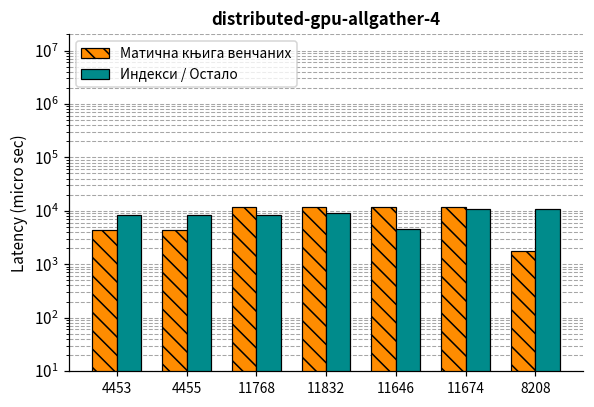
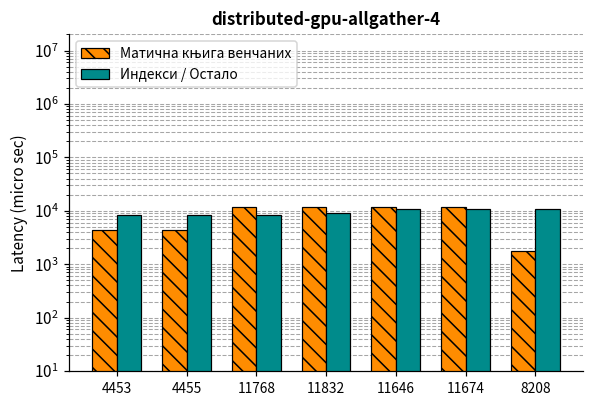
  {
    "Матична књига венчаних": {
      "4453": 4000,
      "4455": 4000,
      "11768": 12000,
      "11832": 12000,
      "11646": 12000,
      "11674": 12000,
      "8208": 1700
    },
    "Индекси / Остало": {
      "4453": 8000,
      "4455": 8000,
      "11768": 8000,
      "11832": 9000,
-     "11646": 5000,
+     "11646": 11000,
      "11674": 11000,
      "8208": 11000
    }
  }
